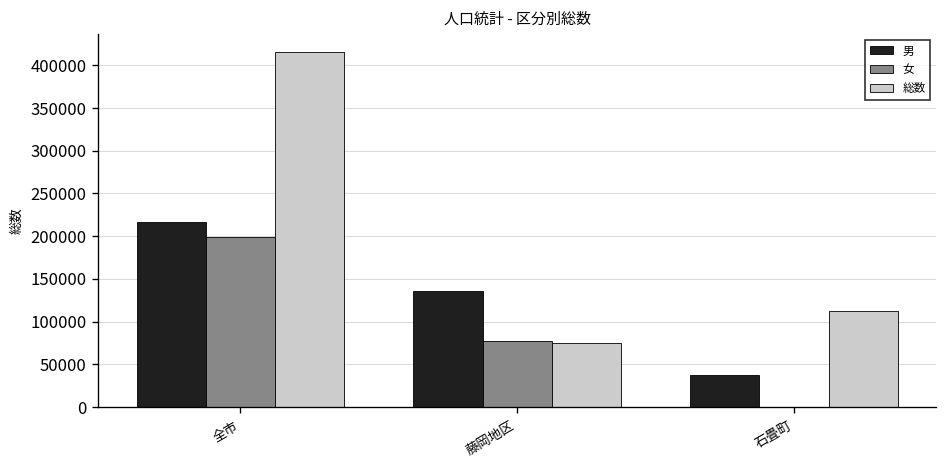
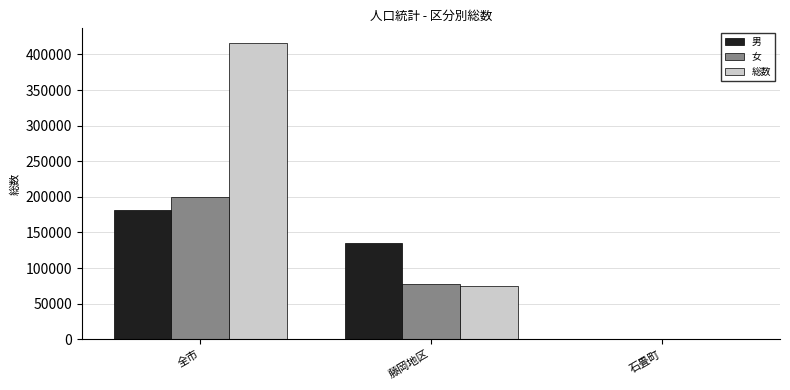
  {
    "男": {
-     "全市": 220000,
+     "全市": 180000,
      "藤岡地区": 140000,
-     "石畳町": 40000
+     "石畳町": 0
    },
    "女": {
      "全市": 200000,
      "藤岡地区": 80000
    },
    "総数": {
      "全市": 420000,
      "藤岡地区": 80000,
-     "石畳町": 110000
+     "石畳町": 0
    }
  }
